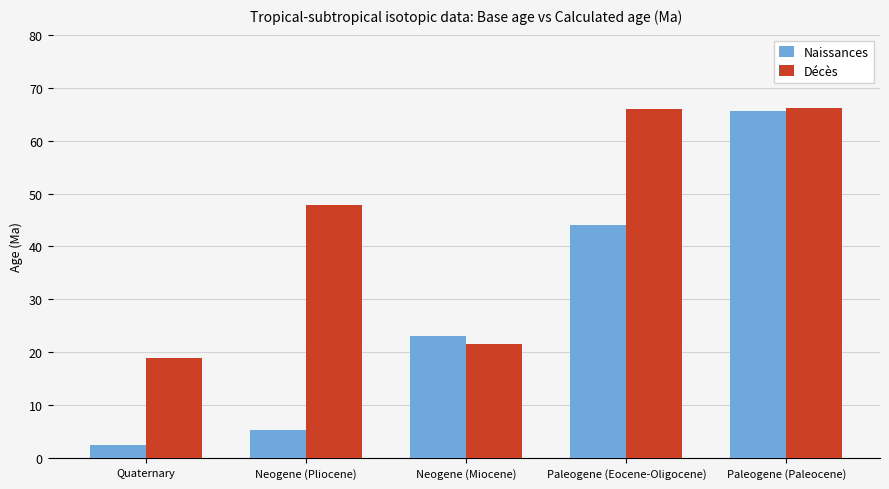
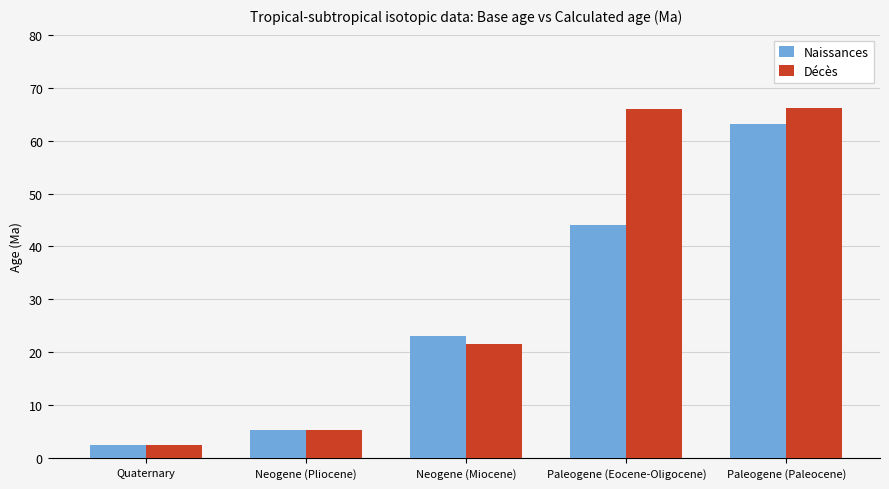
  {
    "Naissances": {
      "Quaternary": 3,
      "Neogene (Pliocene)": 5,
      "Neogene (Miocene)": 23,
      "Paleogene (Eocene-Oligocene)": 44,
-     "Paleogene (Paleocene)": 66
+     "Paleogene (Paleocene)": 63
    },
    "Décès": {
-     "Quaternary": 19,
-     "Neogene (Pliocene)": 48,
+     "Quaternary": 3,
+     "Neogene (Pliocene)": 5,
      "Neogene (Miocene)": 22,
      "Paleogene (Eocene-Oligocene)": 66,
      "Paleogene (Paleocene)": 66
    }
  }
